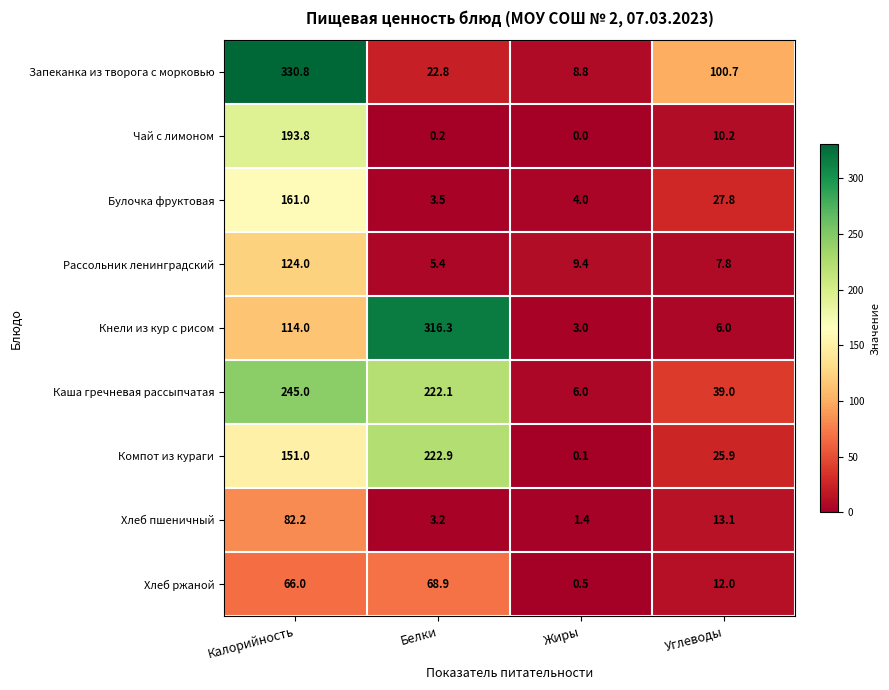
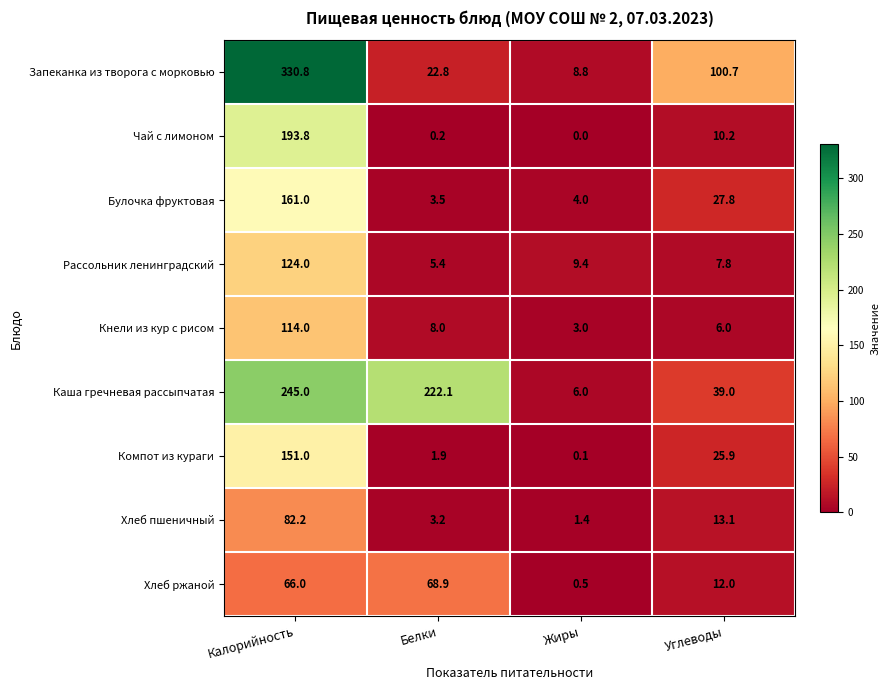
  {
    "Запеканка из творога с морковью": {
      "Калорийность": 330.8,
      "Белки": 22.8,
      "Жиры": 8.8,
      "Углеводы": 100.7
    },
    "Чай с лимоном": {
      "Калорийность": 193.8,
      "Белки": 0.2,
      "Жиры": 0.0,
      "Углеводы": 10.2
    },
    "Булочка фруктовая": {
      "Калорийность": 161.0,
      "Белки": 3.5,
      "Жиры": 4.0,
      "Углеводы": 27.8
    },
    "Рассольник ленинградский": {
      "Калорийность": 124.0,
      "Белки": 5.4,
      "Жиры": 9.4,
      "Углеводы": 7.8
    },
    "Кнели из кур с рисом": {
      "Калорийность": 114.0,
-     "Белки": 316.3,
+     "Белки": 8.0,
      "Жиры": 3.0,
      "Углеводы": 6.0
    },
    "Каша гречневая рассыпчатая": {
      "Калорийность": 245.0,
      "Белки": 222.1,
      "Жиры": 6.0,
      "Углеводы": 39.0
    },
    "Компот из кураги": {
      "Калорийность": 151.0,
-     "Белки": 222.9,
+     "Белки": 1.9,
      "Жиры": 0.1,
      "Углеводы": 25.9
    },
    "Хлеб пшеничный": {
      "Калорийность": 82.2,
      "Белки": 3.2,
      "Жиры": 1.4,
      "Углеводы": 13.1
    },
    "Хлеб ржаной": {
      "Калорийность": 66.0,
      "Белки": 68.9,
      "Жиры": 0.5,
      "Углеводы": 12.0
    }
  }
